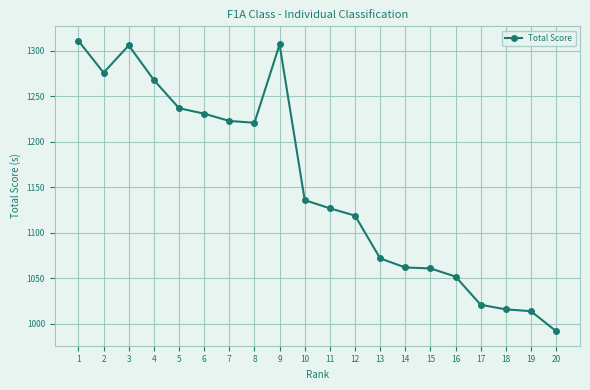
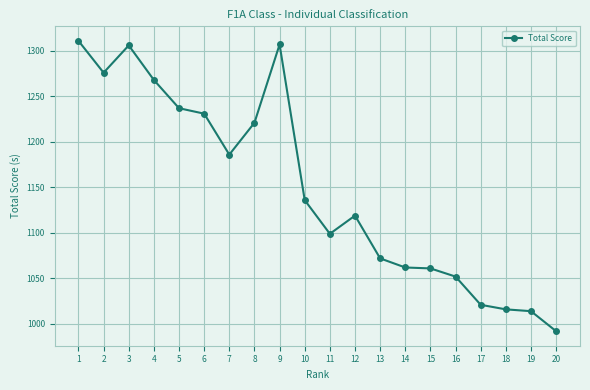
  {
    "1": 1310,
    "2": 1280,
    "3": 1310,
    "4": 1270,
    "5": 1240,
    "6": 1230,
-   "7": 1220,
+   "7": 1190,
    "8": 1220,
    "9": 1310,
    "10": 1140,
-   "11": 1130,
+   "11": 1100,
    "12": 1120,
    "13": 1070,
    "14": 1060,
    "15": 1060,
    "16": 1050,
    "17": 1020,
    "18": 1020,
    "19": 1010,
    "20": 990
  }
